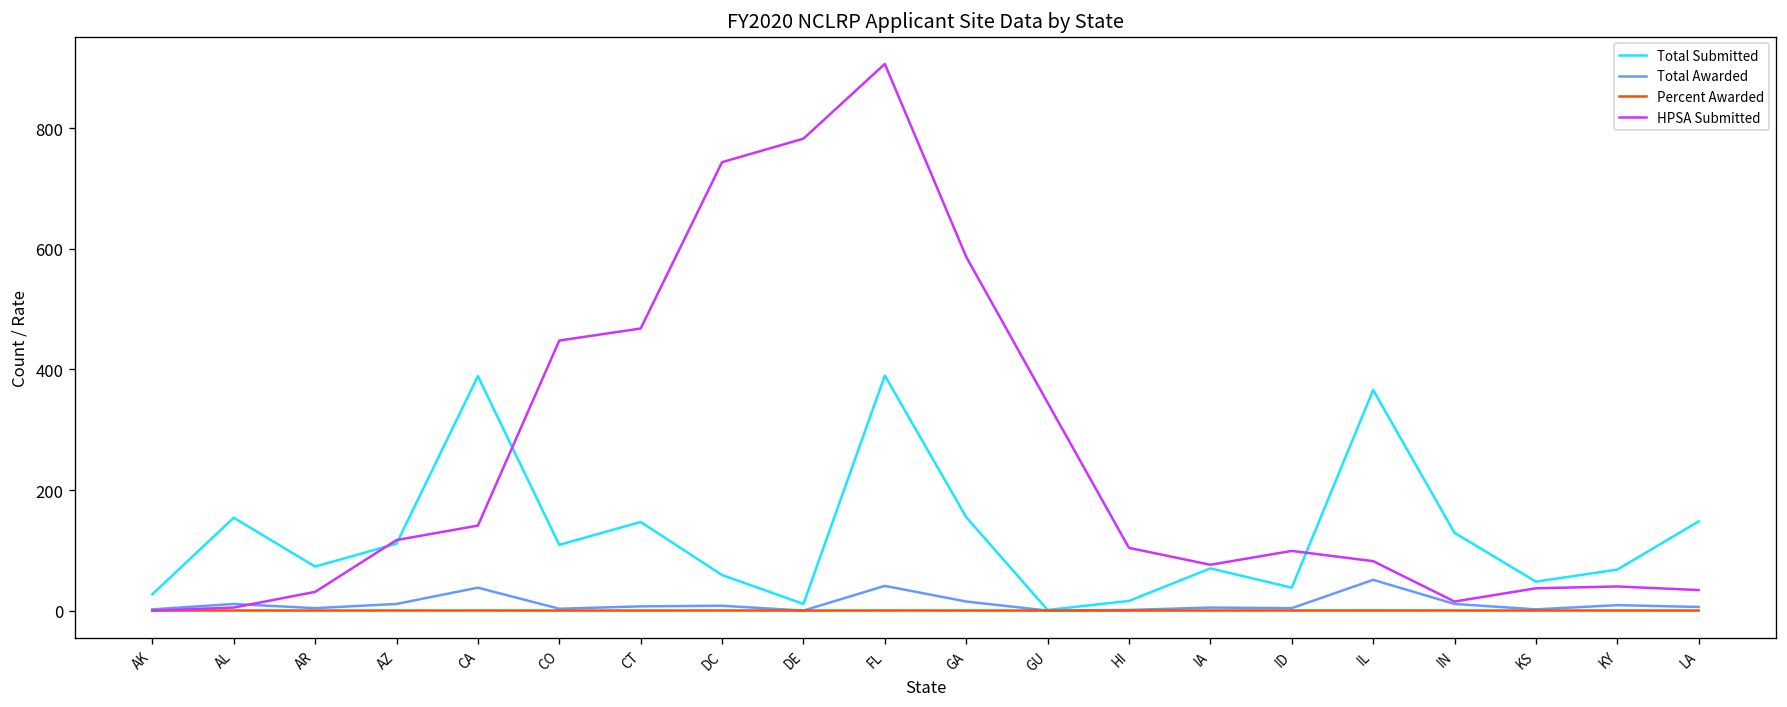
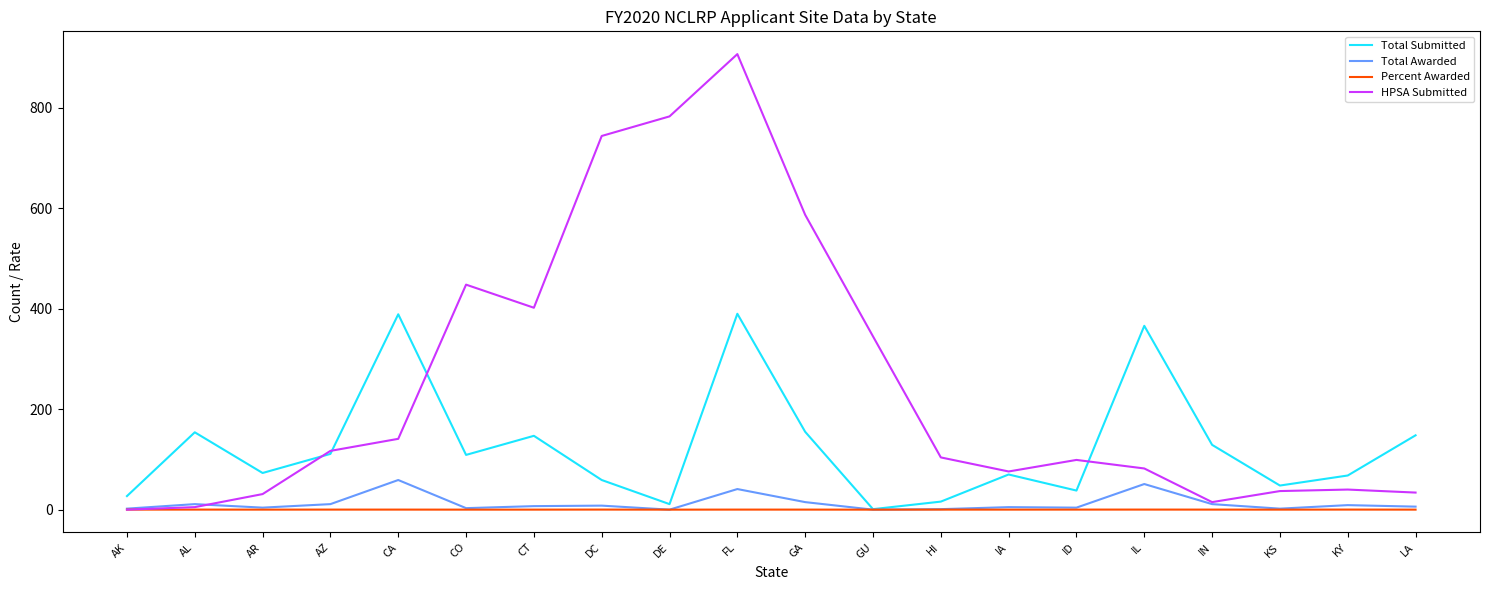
  {
    "Total Submitted": {
      "AK": 30,
      "AL": 150,
      "AR": 70,
      "AZ": 110,
      "CA": 390,
      "CO": 110,
      "CT": 150,
      "DC": 60,
      "DE": 10,
      "FL": 390,
      "GA": 160,
      "HI": 20,
      "IA": 70,
      "ID": 40,
      "IL": 370,
      "IN": 130,
      "KS": 50,
      "KY": 70,
      "LA": 150
    },
    "Total Awarded": {
      "AL": 10,
      "AZ": 10,
-     "CA": 40,
+     "CA": 60,
      "CT": 10,
      "DC": 10,
      "FL": 40,
      "GA": 20,
      "IL": 50,
      "KY": 10,
      "LA": 10
    },
    "Percent Awarded": {
      "AZ": 0,
      "CA": 0,
      "CT": 0,
      "DC": 0,
      "FL": 0,
      "GA": 0,
      "IL": 0,
      "IN": 0,
      "KY": 0,
      "LA": 0
    },
    "HPSA Submitted": {
      "AR": 30,
      "AZ": 120,
      "CA": 140,
      "CO": 450,
-     "CT": 470,
+     "CT": 400,
      "DC": 740,
      "DE": 780,
      "FL": 910,
      "GA": 590,
      "GU": 350,
      "HI": 100,
      "IA": 80,
      "ID": 100,
      "IL": 80,
      "KS": 40,
      "KY": 40,
      "LA": 30
    }
  }
